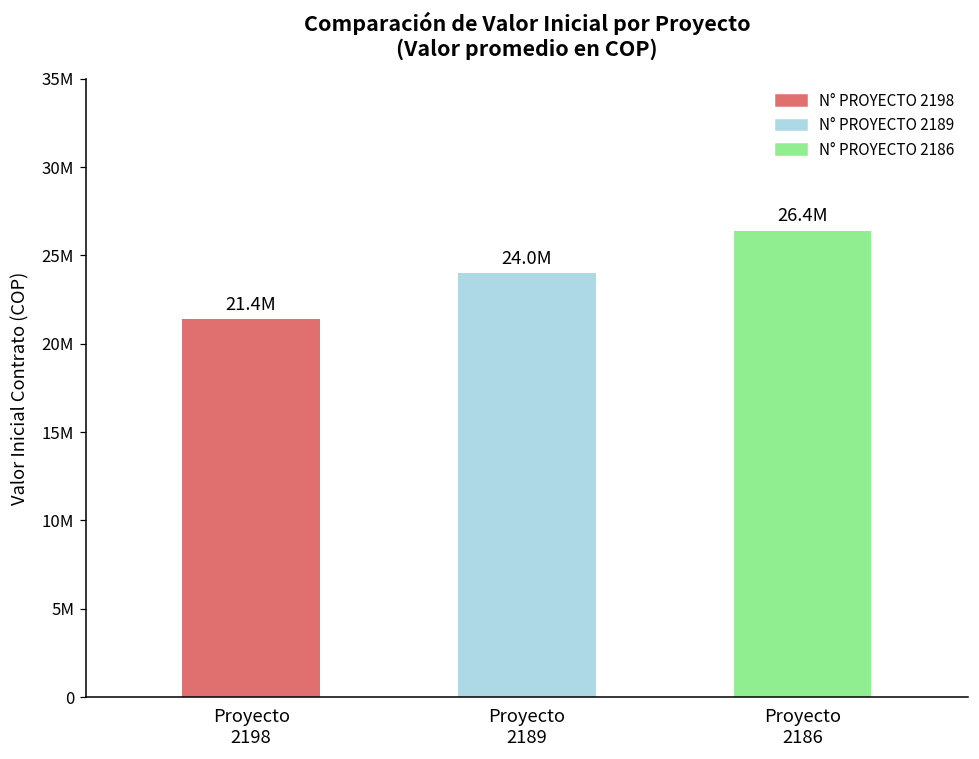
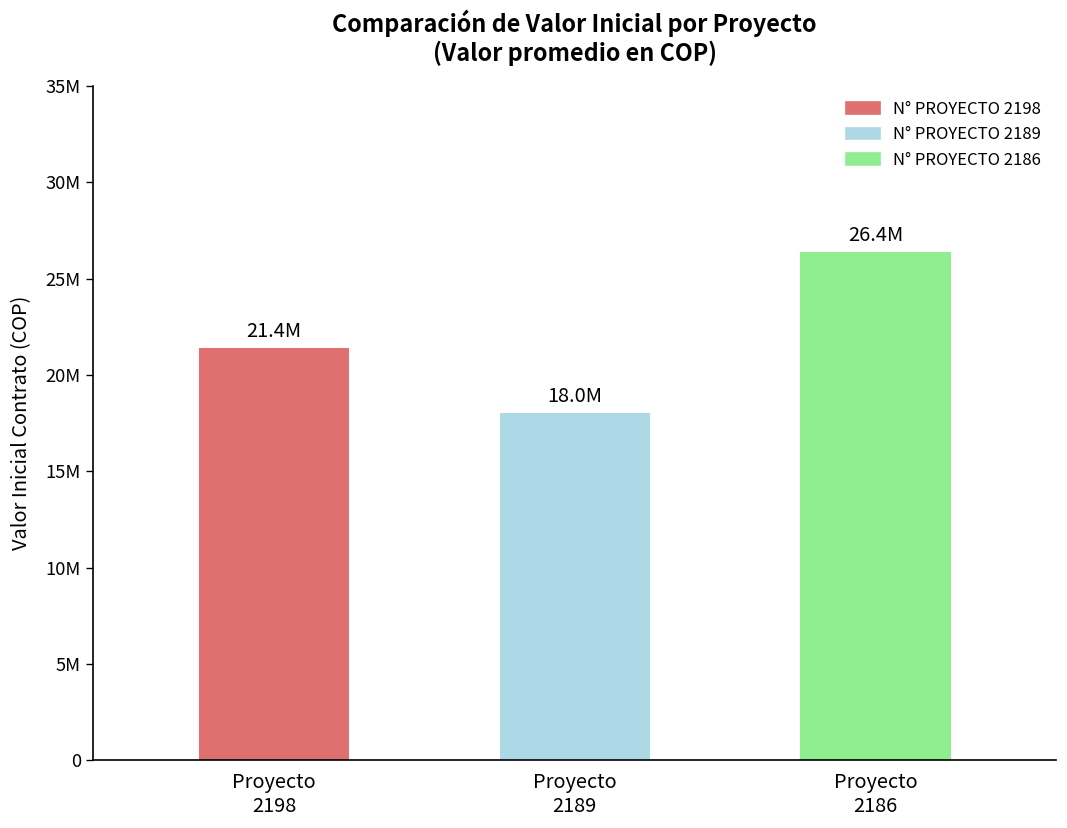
  {
    "Proyecto 2198": "21.4M",
-   "Proyecto 2189": "24.0M",
+   "Proyecto 2189": "18.0M",
    "Proyecto 2186": "26.4M"
  }
